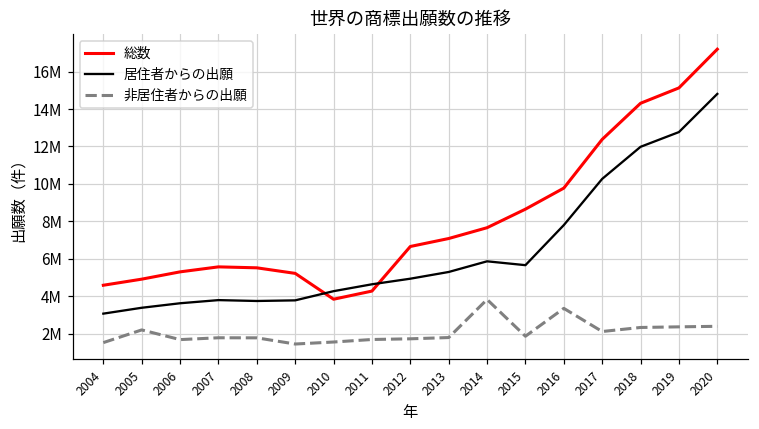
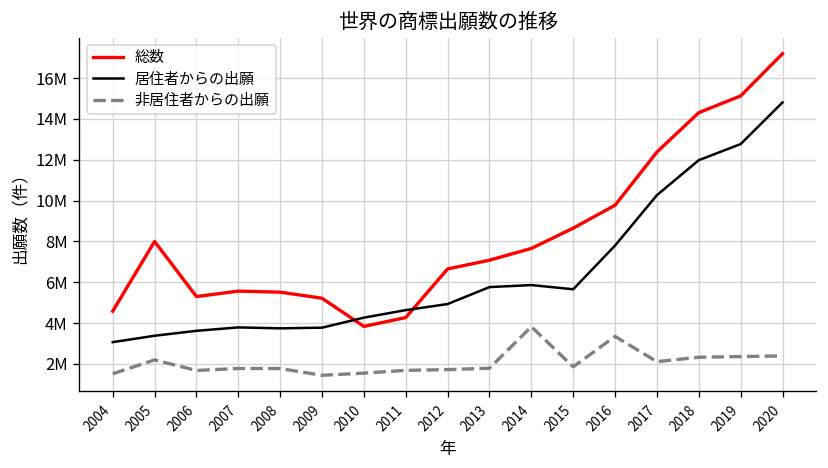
  {
    "総数": {
      "2004": 4600000,
-     "2005": 4900000,
+     "2005": 8000000,
      "2006": 5300000,
      "2007": 5600000,
      "2008": 5500000,
      "2009": 5200000,
      "2010": 3800000,
      "2011": 4300000,
      "2012": 6700000,
      "2013": 7100000,
      "2014": 7700000,
      "2015": 8700000,
      "2016": 9800000,
      "2017": 12400000,
      "2018": 14300000,
      "2019": 15100000,
      "2020": 17200000
    },
    "居住者からの出願": {
      "2004": 3100000,
      "2005": 3400000,
      "2006": 3600000,
      "2007": 3800000,
      "2008": 3700000,
      "2009": 3800000,
      "2010": 4300000,
      "2011": 4600000,
      "2012": 4900000,
-     "2013": 5300000,
+     "2013": 5800000,
      "2014": 5900000,
      "2015": 5700000,
      "2016": 7800000,
      "2017": 10300000,
      "2018": 12000000,
      "2019": 12800000,
      "2020": 14800000
    },
    "非居住者からの出願": {
      "2004": 1500000,
      "2005": 2200000,
      "2006": 1700000,
      "2007": 1800000,
      "2008": 1800000,
      "2009": 1400000,
      "2010": 1500000,
      "2011": 1700000,
      "2012": 1700000,
      "2013": 1800000,
      "2014": 3800000,
      "2015": 1900000,
      "2016": 3300000,
      "2017": 2100000,
      "2018": 2300000,
      "2019": 2400000,
      "2020": 2400000
    }
  }
